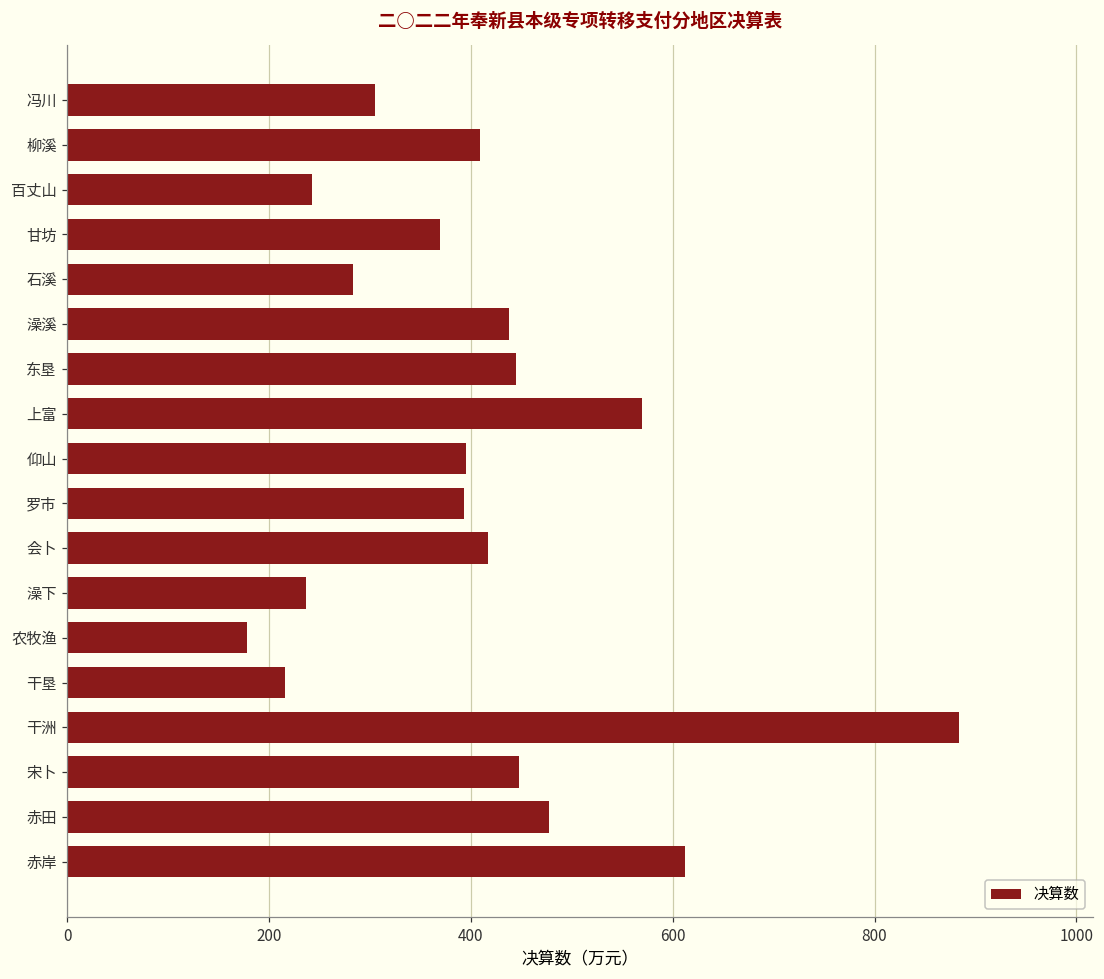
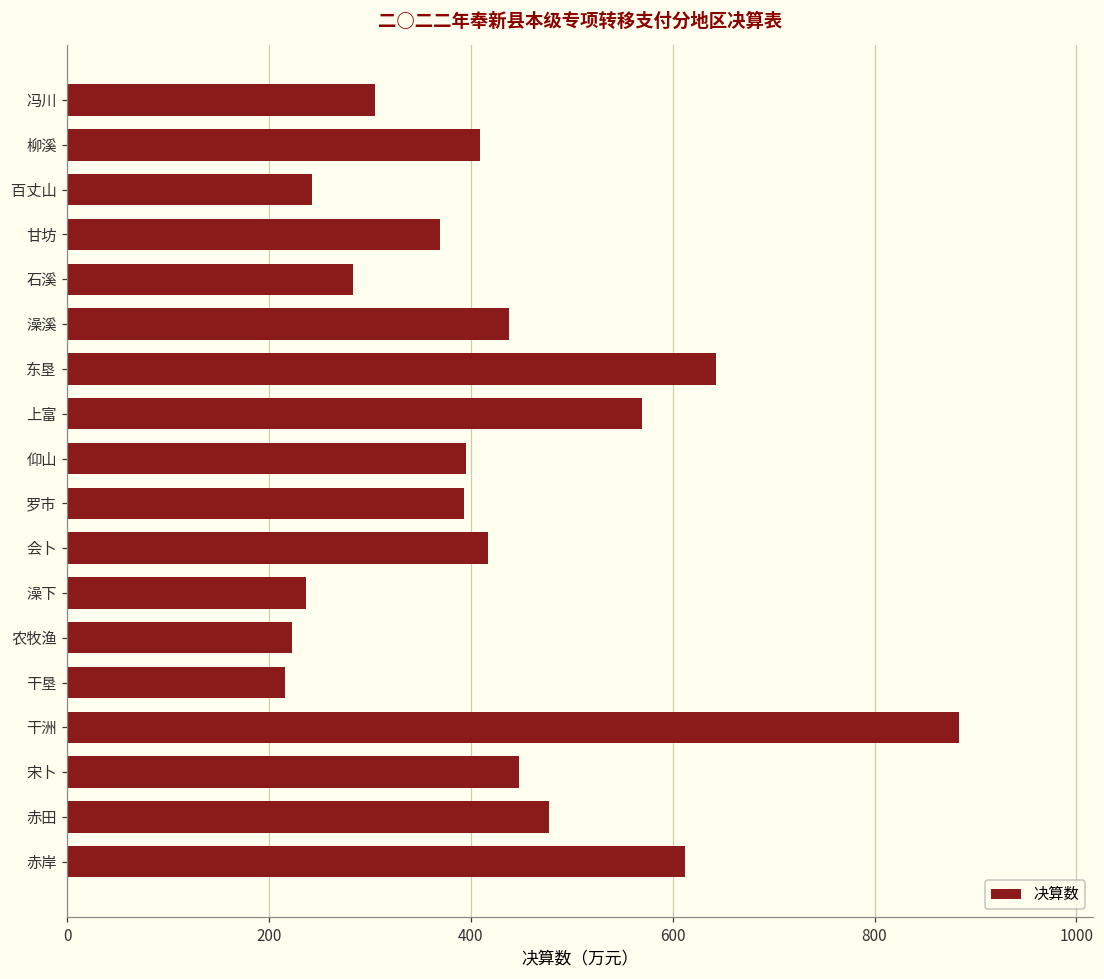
  {
    "冯川": 310,
    "柳溪": 410,
    "百丈山": 240,
    "甘坊": 370,
    "石溪": 280,
    "澡溪": 440,
-   "东垦": 450,
+   "东垦": 640,
    "上富": 570,
    "仰山": 400,
    "罗市": 390,
    "会卜": 420,
    "澡下": 240,
-   "农牧渔": 180,
+   "农牧渔": 220,
    "干垦": 220,
    "干洲": 880,
    "宋卜": 450,
    "赤田": 480,
    "赤岸": 610
  }
